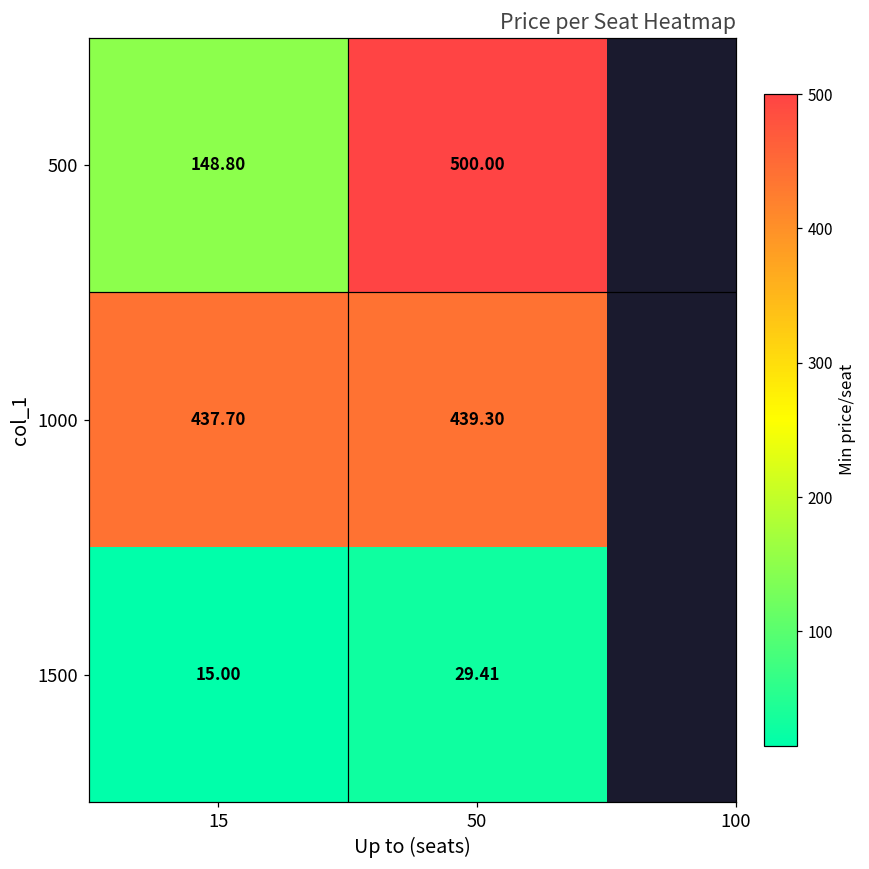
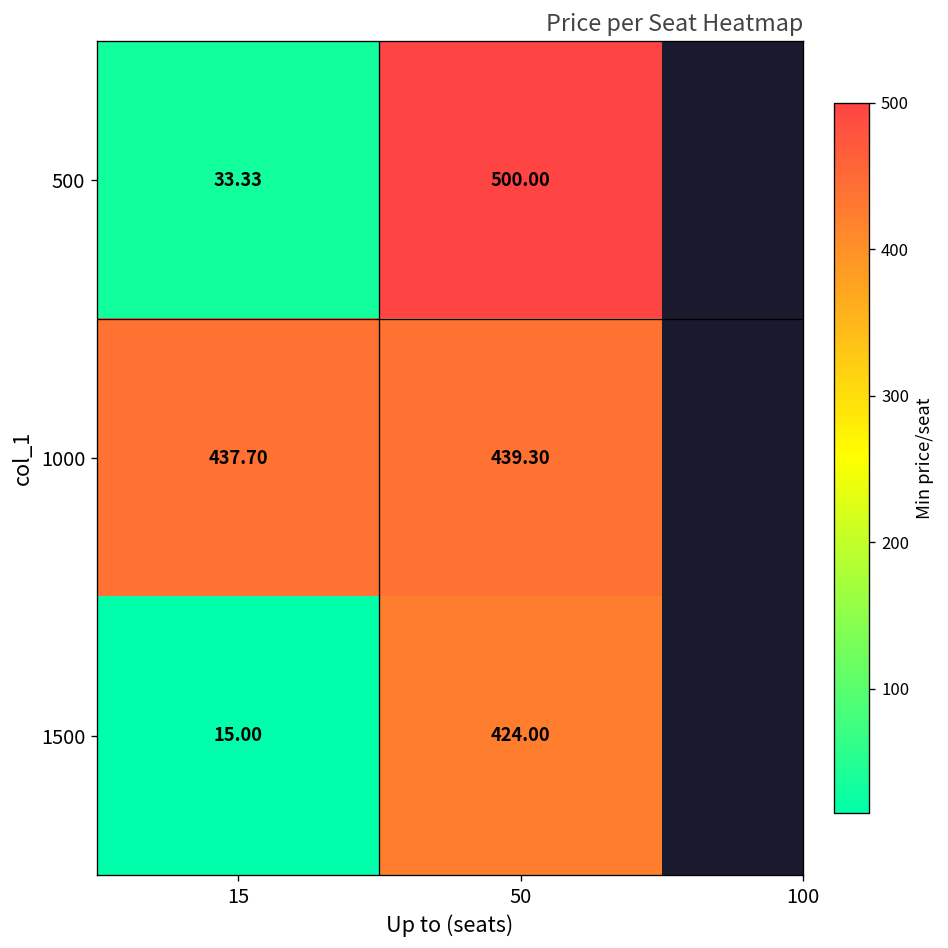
  {
    "500": {
-     "15": 148.80,
+     "15": 33.33,
      "50": 500.00
    },
    "1000": {
      "15": 437.70,
      "50": 439.30
    },
    "1500": {
      "15": 15.00,
-     "50": 29.41
+     "50": 424.00
    }
  }
